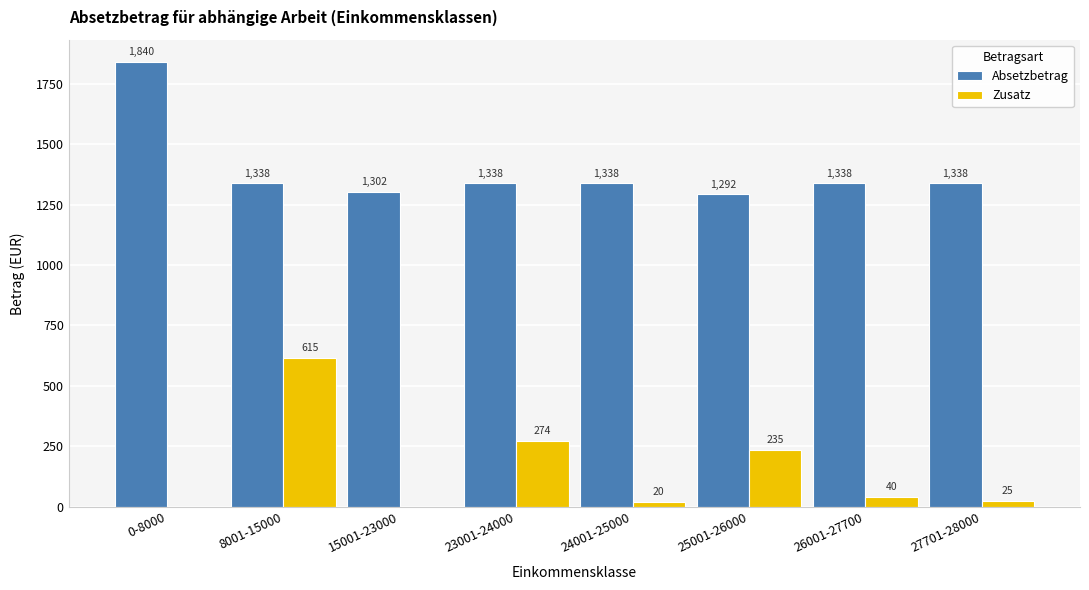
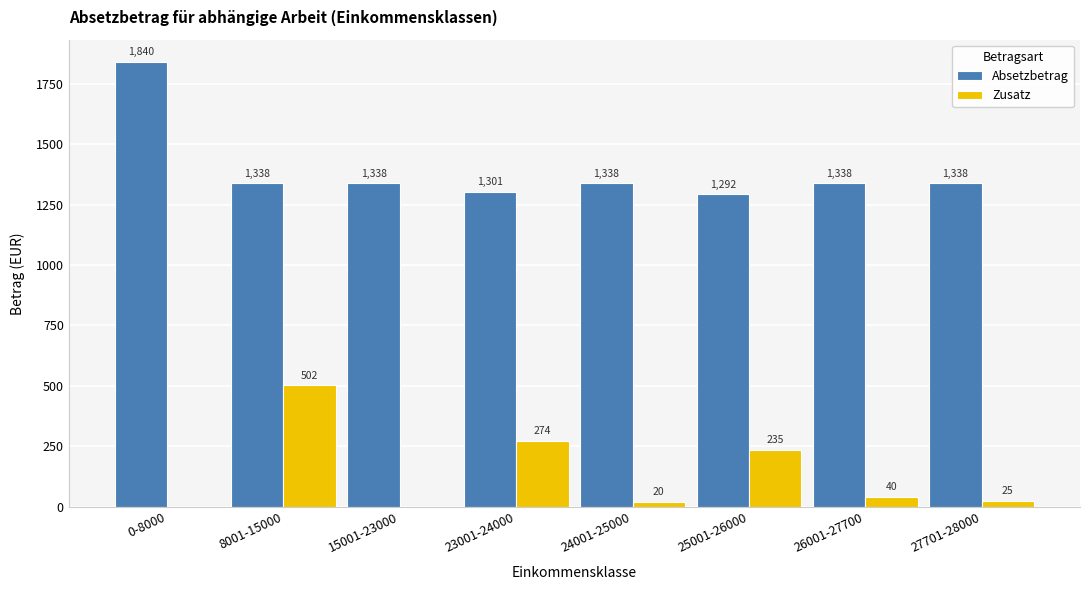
  {
    "Absetzbetrag": {
      "0-8000": "1,840",
      "8001-15000": "1,338",
-     "15001-23000": "1,302",
-     "23001-24000": "1,338",
+     "15001-23000": "1,338",
+     "23001-24000": "1,301",
      "24001-25000": "1,338",
      "25001-26000": "1,292",
      "26001-27700": "1,338",
      "27701-28000": "1,338"
    },
    "Zusatz": {
-     "8001-15000": "615",
+     "8001-15000": "502",
      "23001-24000": "274",
      "24001-25000": "20",
      "25001-26000": "235",
      "26001-27700": "40",
      "27701-28000": "25"
    }
  }
